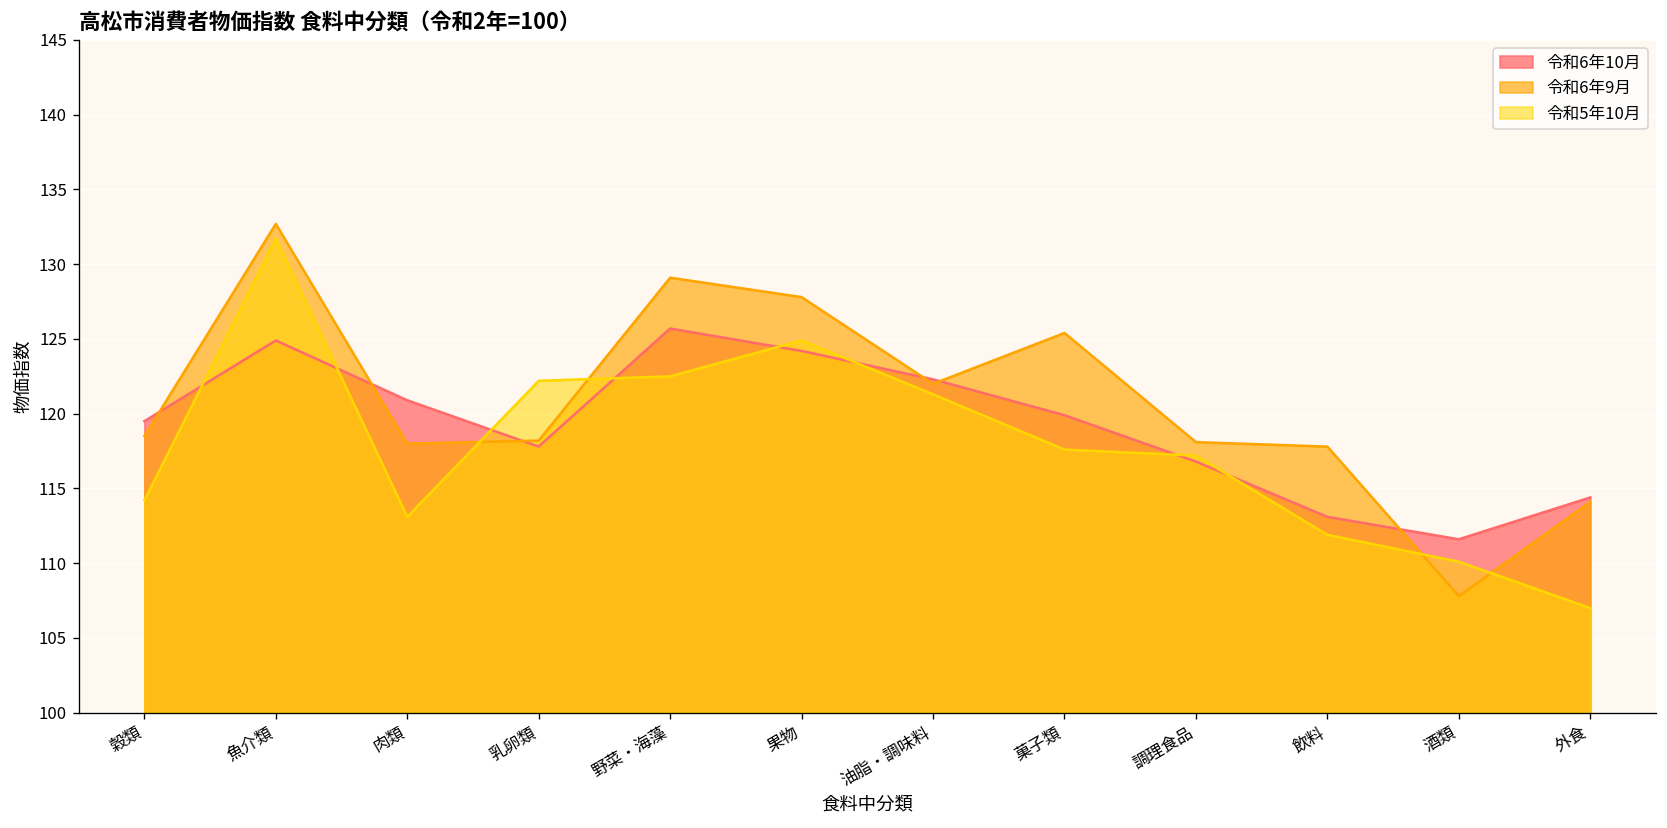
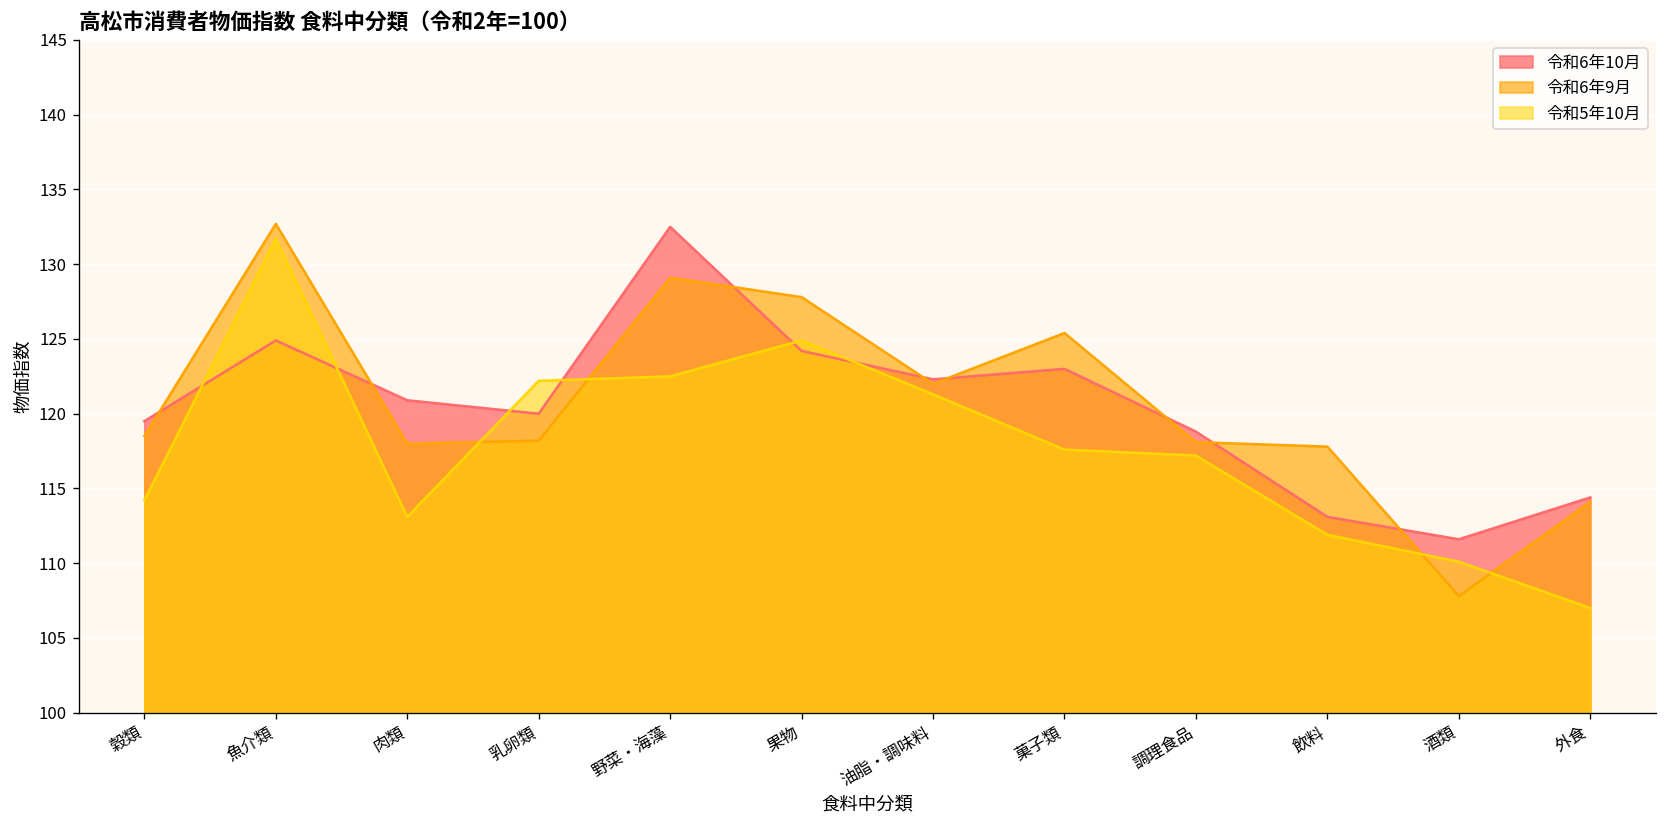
  {
    "令和6年10月": {
      "穀類": 119.5,
      "魚介類": 124.9,
      "肉類": 120.9,
-     "乳卵類": 117.8,
-     "野菜・海藻": 125.7,
+     "乳卵類": 120.0,
+     "野菜・海藻": 132.5,
      "果物": 124.2,
      "油脂・調味料": 122.3,
-     "菓子類": 119.9,
-     "調理食品": 116.8,
+     "菓子類": 123.0,
+     "調理食品": 118.8,
      "飲料": 113.1,
      "酒類": 111.6,
      "外食": 114.4
    }
  }
